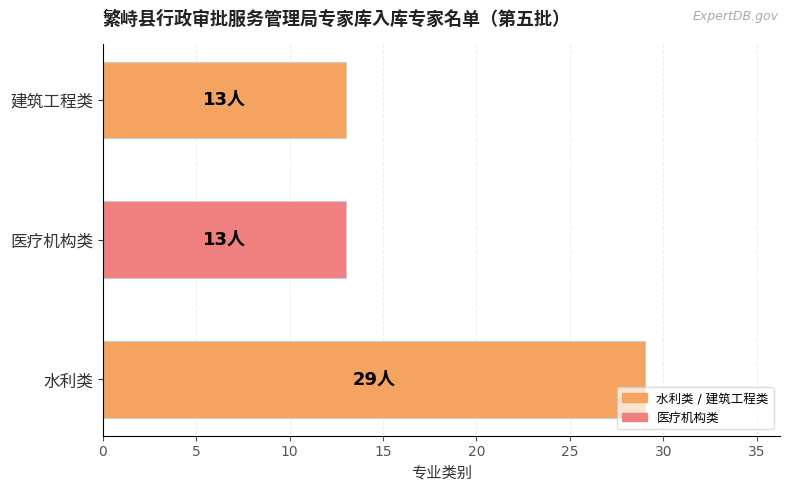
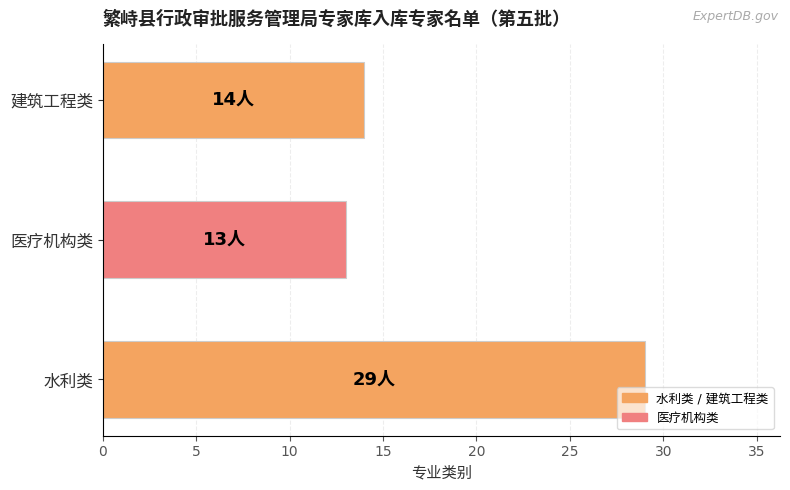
  {
-   "建筑工程类": "13人",
+   "建筑工程类": "14人",
    "医疗机构类": "13人",
    "水利类": "29人"
  }
